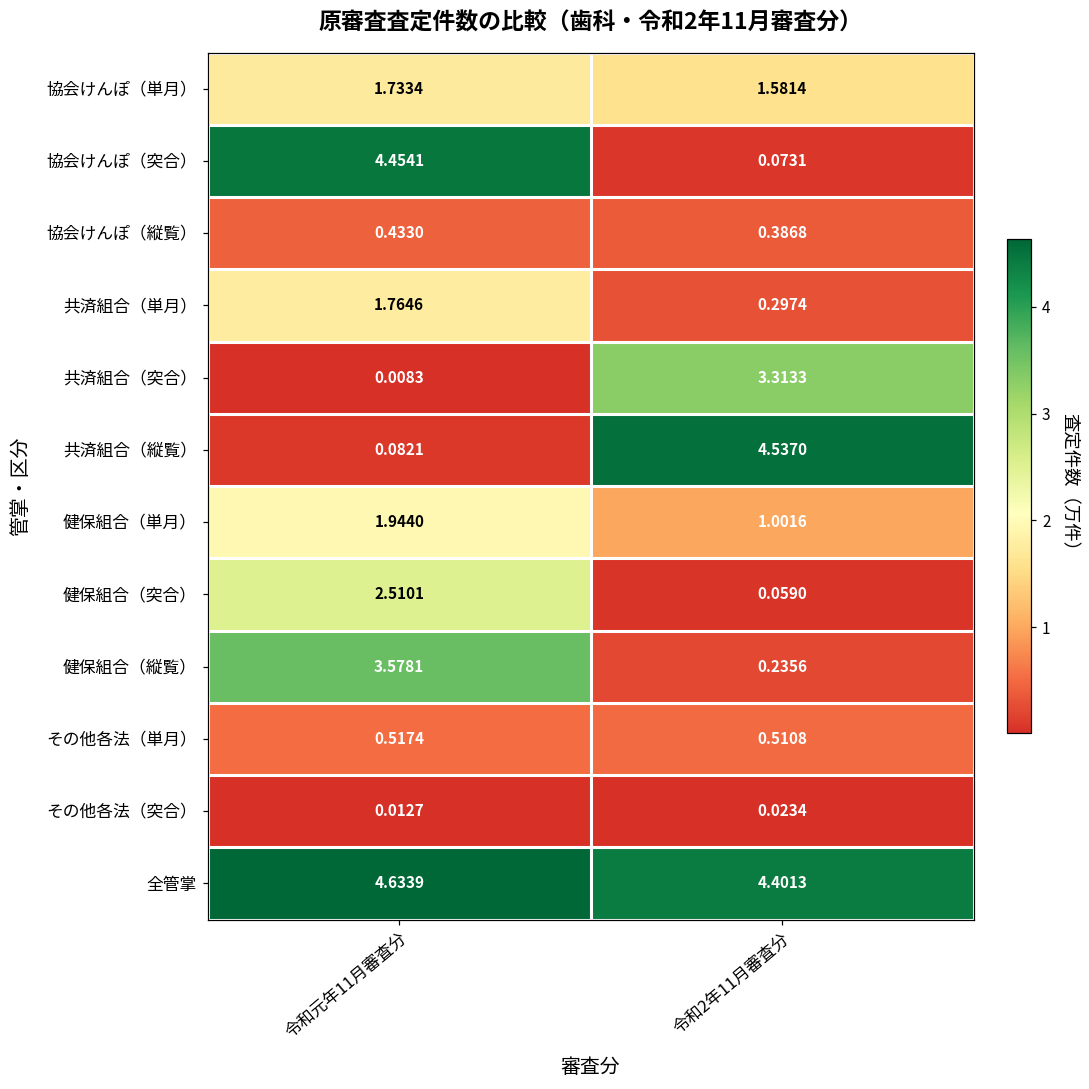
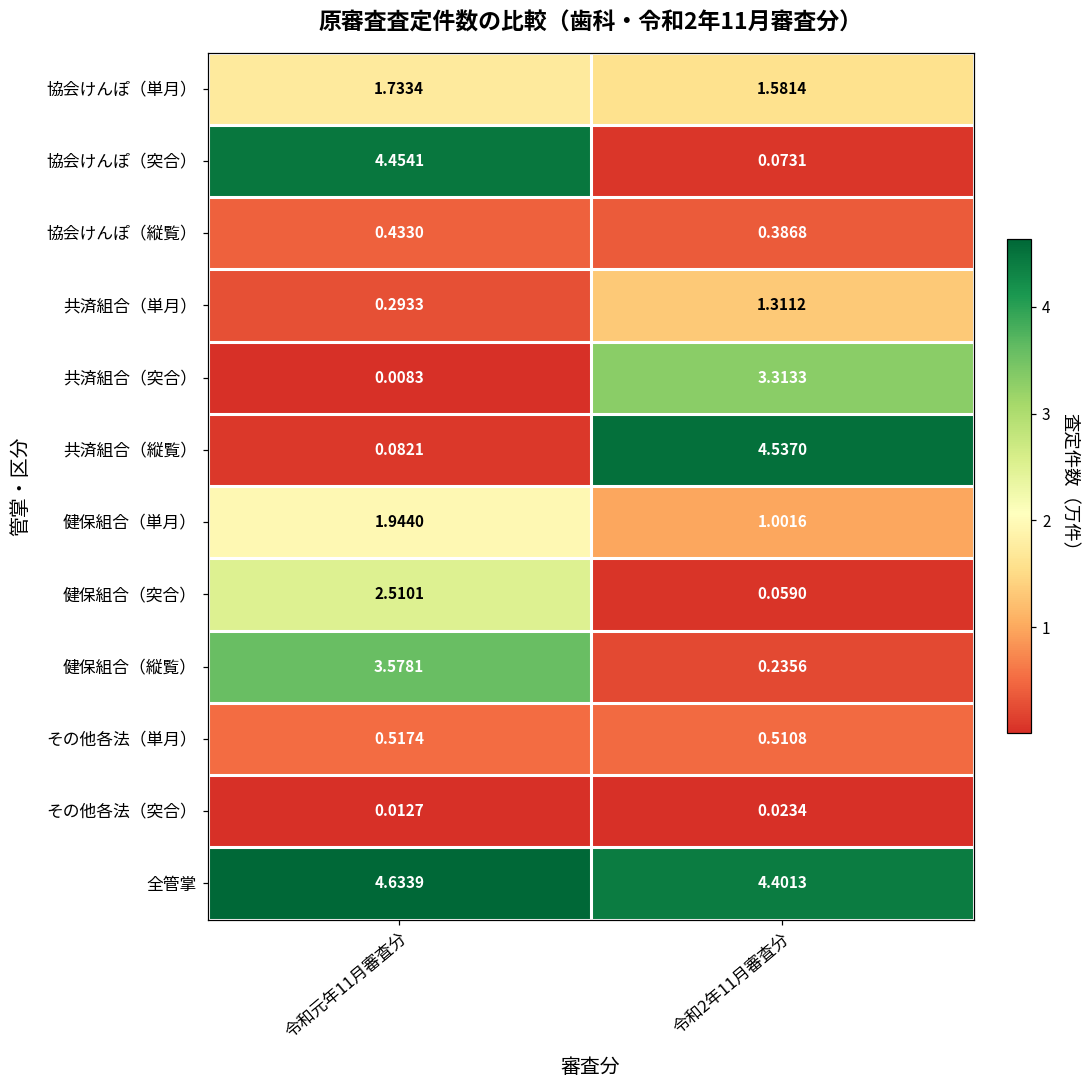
  {
    "協会けんぽ（単月）": {
      "令和元年11月審査分": 1.7334,
      "令和2年11月審査分": 1.5814
    },
    "協会けんぽ（突合）": {
      "令和元年11月審査分": 4.4541,
      "令和2年11月審査分": 0.0731
    },
    "協会けんぽ（縦覧）": {
      "令和元年11月審査分": 0.4330,
      "令和2年11月審査分": 0.3868
    },
    "共済組合（単月）": {
-     "令和元年11月審査分": 1.7646,
-     "令和2年11月審査分": 0.2974
+     "令和元年11月審査分": 0.2933,
+     "令和2年11月審査分": 1.3112
    },
    "共済組合（突合）": {
      "令和元年11月審査分": 0.0083,
      "令和2年11月審査分": 3.3133
    },
    "共済組合（縦覧）": {
      "令和元年11月審査分": 0.0821,
      "令和2年11月審査分": 4.5370
    },
    "健保組合（単月）": {
      "令和元年11月審査分": 1.9440,
      "令和2年11月審査分": 1.0016
    },
    "健保組合（突合）": {
      "令和元年11月審査分": 2.5101,
      "令和2年11月審査分": 0.0590
    },
    "健保組合（縦覧）": {
      "令和元年11月審査分": 3.5781,
      "令和2年11月審査分": 0.2356
    },
    "その他各法（単月）": {
      "令和元年11月審査分": 0.5174,
      "令和2年11月審査分": 0.5108
    },
    "その他各法（突合）": {
      "令和元年11月審査分": 0.0127,
      "令和2年11月審査分": 0.0234
    },
    "全管掌": {
      "令和元年11月審査分": 4.6339,
      "令和2年11月審査分": 4.4013
    }
  }
